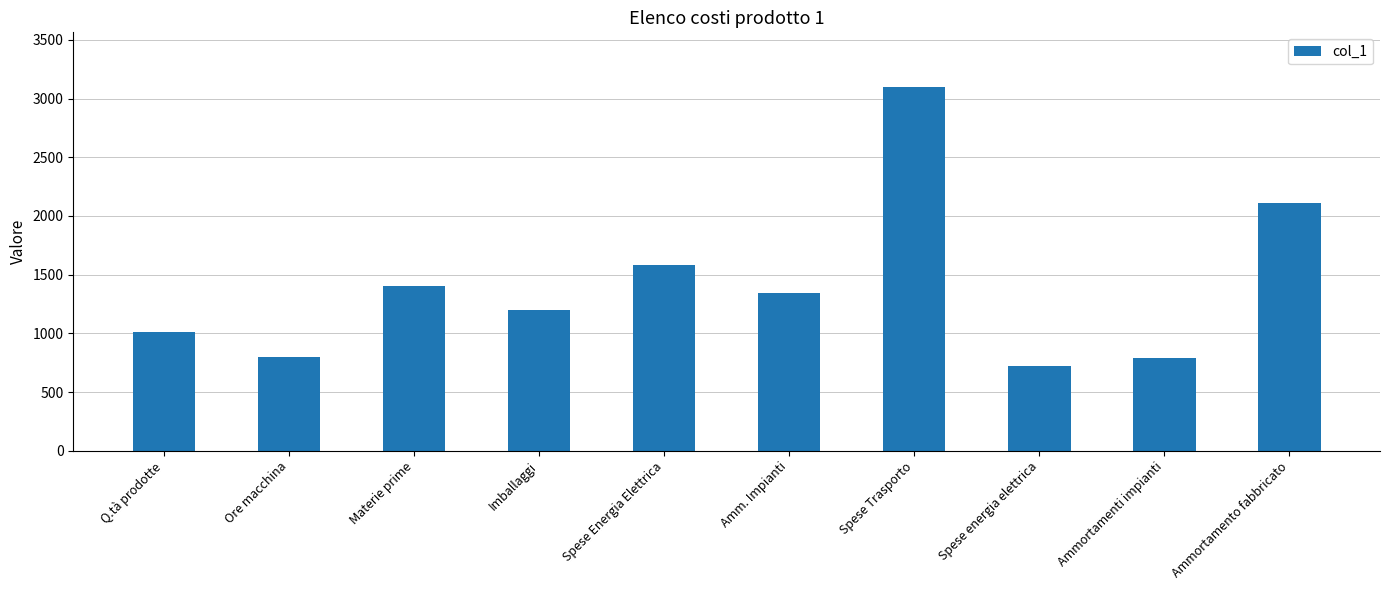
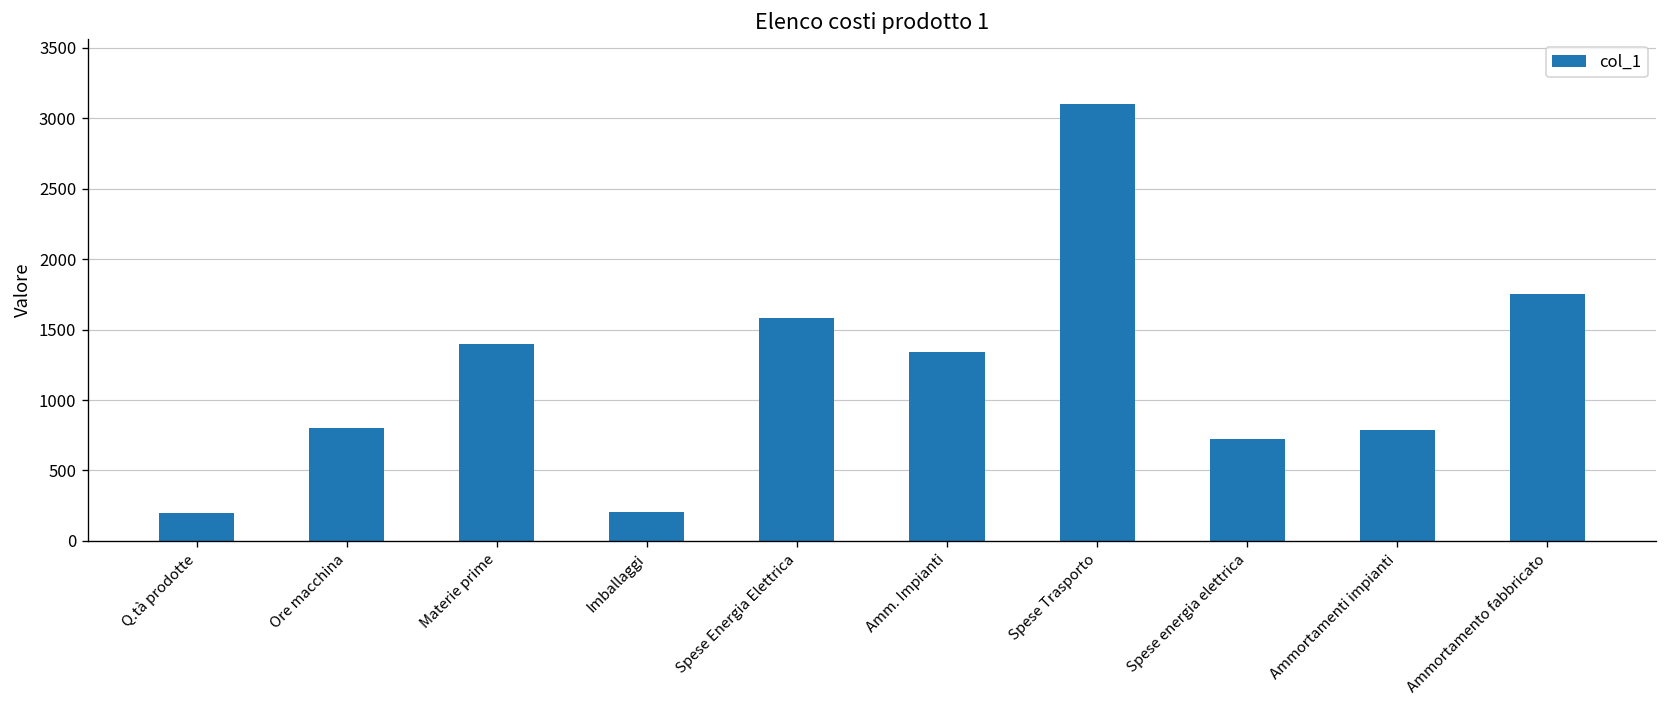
  {
-   "Q.tà prodotte": 1010,
+   "Q.tà prodotte": 200,
    "Ore macchina": 800,
    "Materie prime": 1400,
-   "Imballaggi": 1200,
+   "Imballaggi": 200,
    "Spese Energia Elettrica": 1580,
    "Amm. Impianti": 1340,
    "Spese Trasporto": 3100,
    "Spese energia elettrica": 730,
    "Ammortamenti impianti": 790,
-   "Ammortamento fabbricato": 2110
+   "Ammortamento fabbricato": 1760
  }
